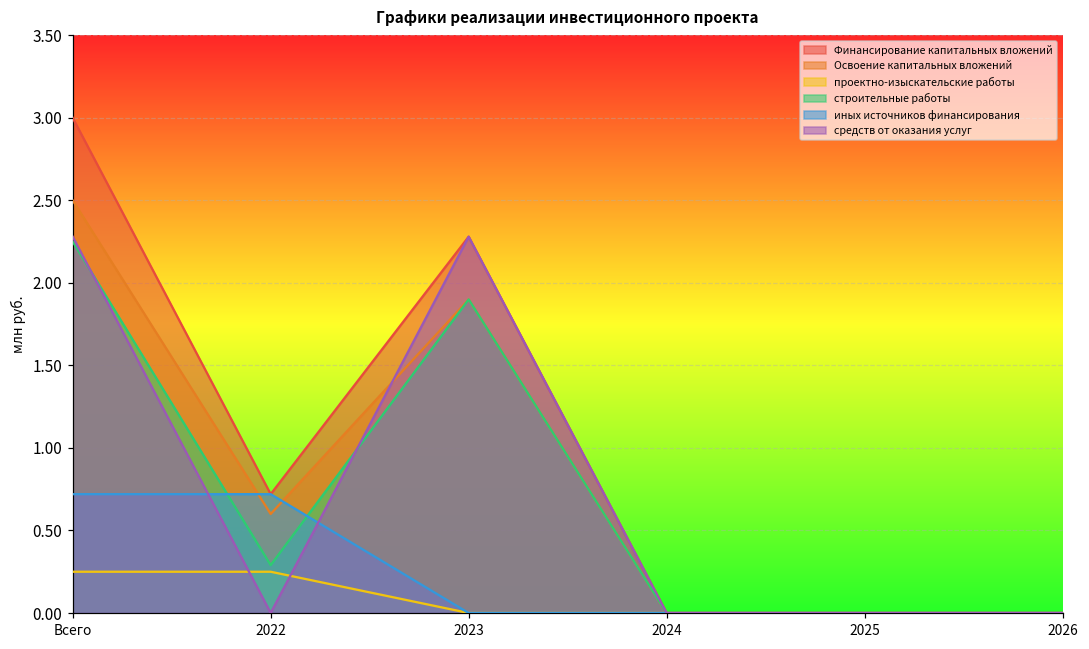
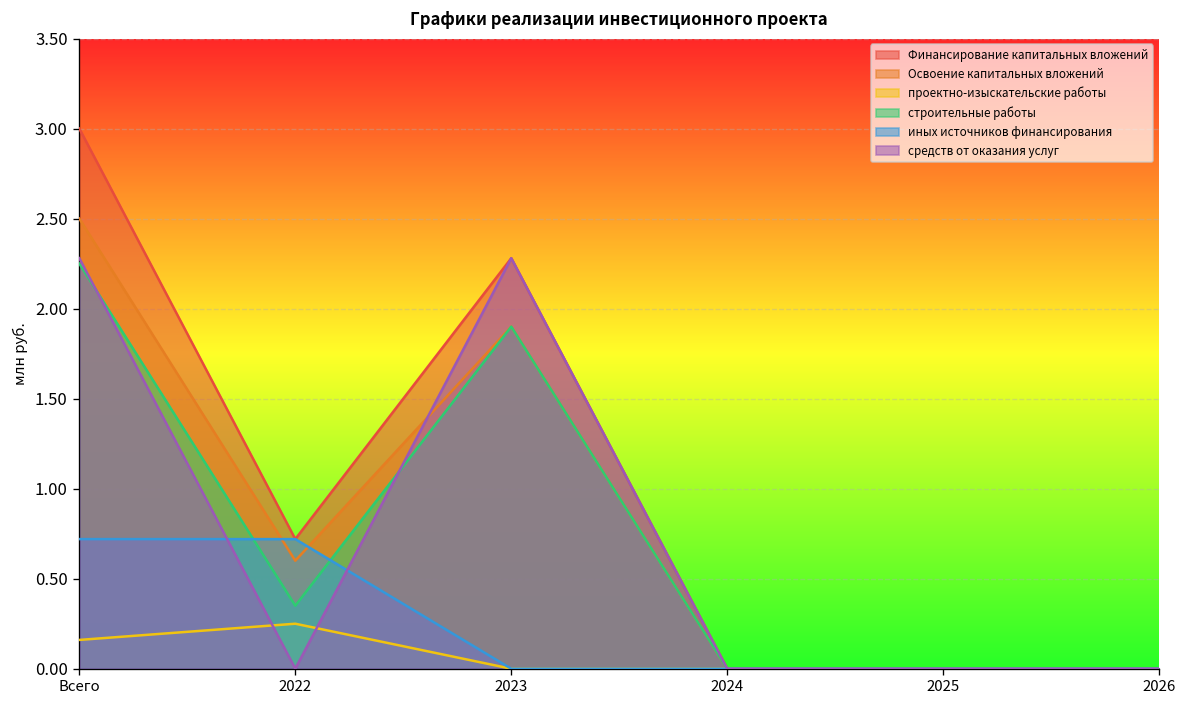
  {
    "проектно-изыскательские работы": {
-     "Всего": 0.25,
+     "Всего": 0.16,
      "2022": 0.25
    },
    "строительные работы": {
      "Всего": 2.25,
-     "2022": 0.29
+     "2022": 0.35
    },
    "иных источников финансирования": {
      "Всего": 0.72
    },
    "средств от оказания услуг": {
      "Всего": 2.28,
      "2022": 0.00
    }
  }
